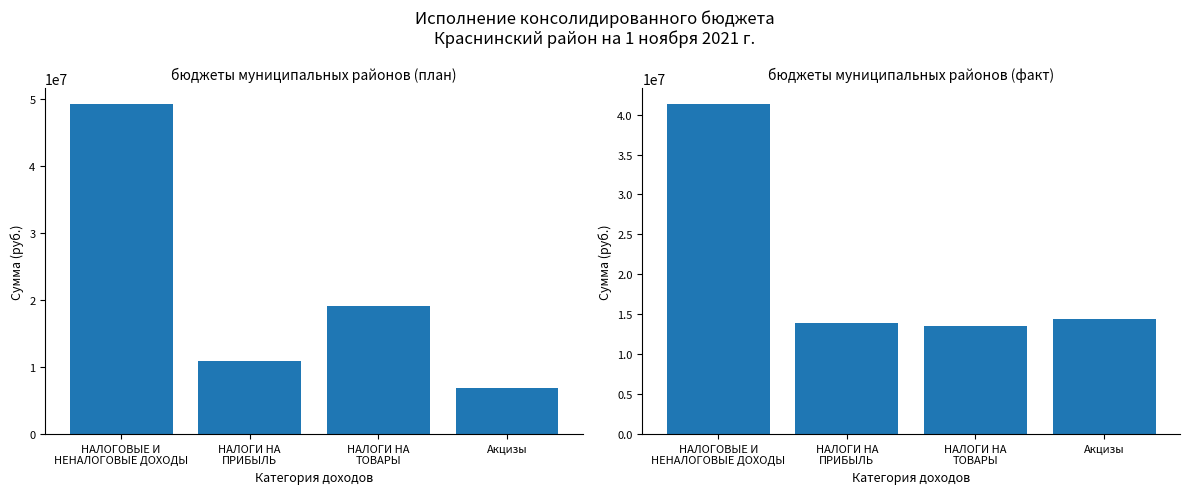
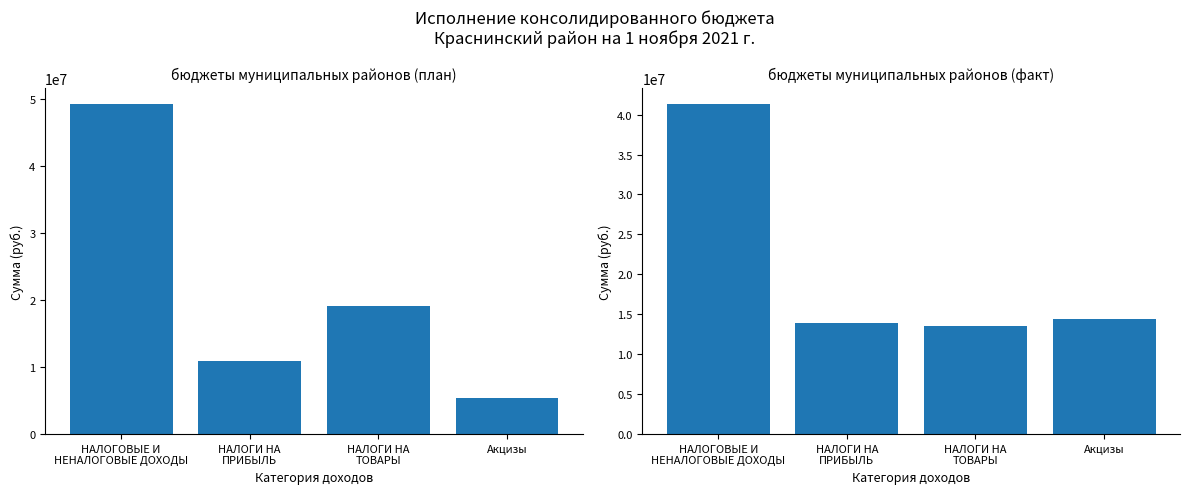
  {
    "бюджеты муниципальных районов (план)": {
      "НАЛОГОВЫЕ И НЕНАЛОГОВЫЕ ДОХОДЫ": 49000000,
      "НАЛОГИ НА ПРИБЫЛЬ": 11000000,
      "НАЛОГИ НА ТОВАРЫ": 19000000,
-     "Акцизы": 7000000
+     "Акцизы": 5000000
    },
    "бюджеты муниципальных районов (факт)": {
      "НАЛОГОВЫЕ И НЕНАЛОГОВЫЕ ДОХОДЫ": 41000000,
      "НАЛОГИ НА ПРИБЫЛЬ": 14000000,
      "НАЛОГИ НА ТОВАРЫ": 14000000,
      "Акцизы": 14000000
    }
  }
